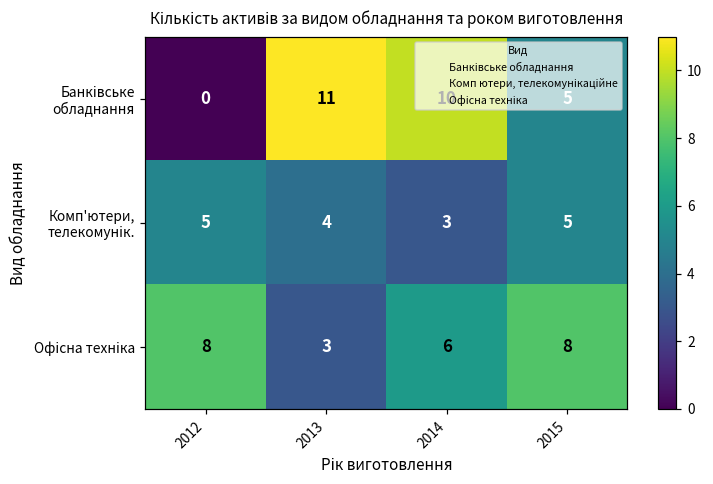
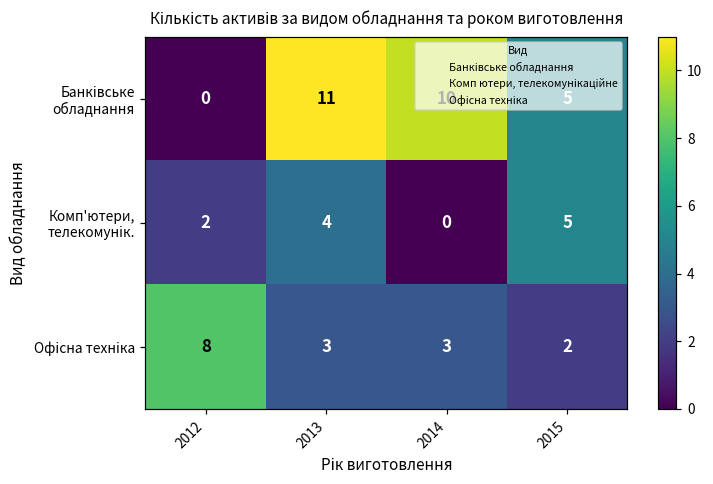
  {
    "Банківське обладнання": {
      "2012": 0,
      "2013": 11
    },
    "Комп'ютери, телекомунік.": {
-     "2012": 5,
+     "2012": 2,
      "2013": 4,
-     "2014": 3,
+     "2014": 0,
      "2015": 5
    },
    "Офісна техніка": {
      "2012": 8,
      "2013": 3,
-     "2014": 6,
-     "2015": 8
+     "2014": 3,
+     "2015": 2
    }
  }
